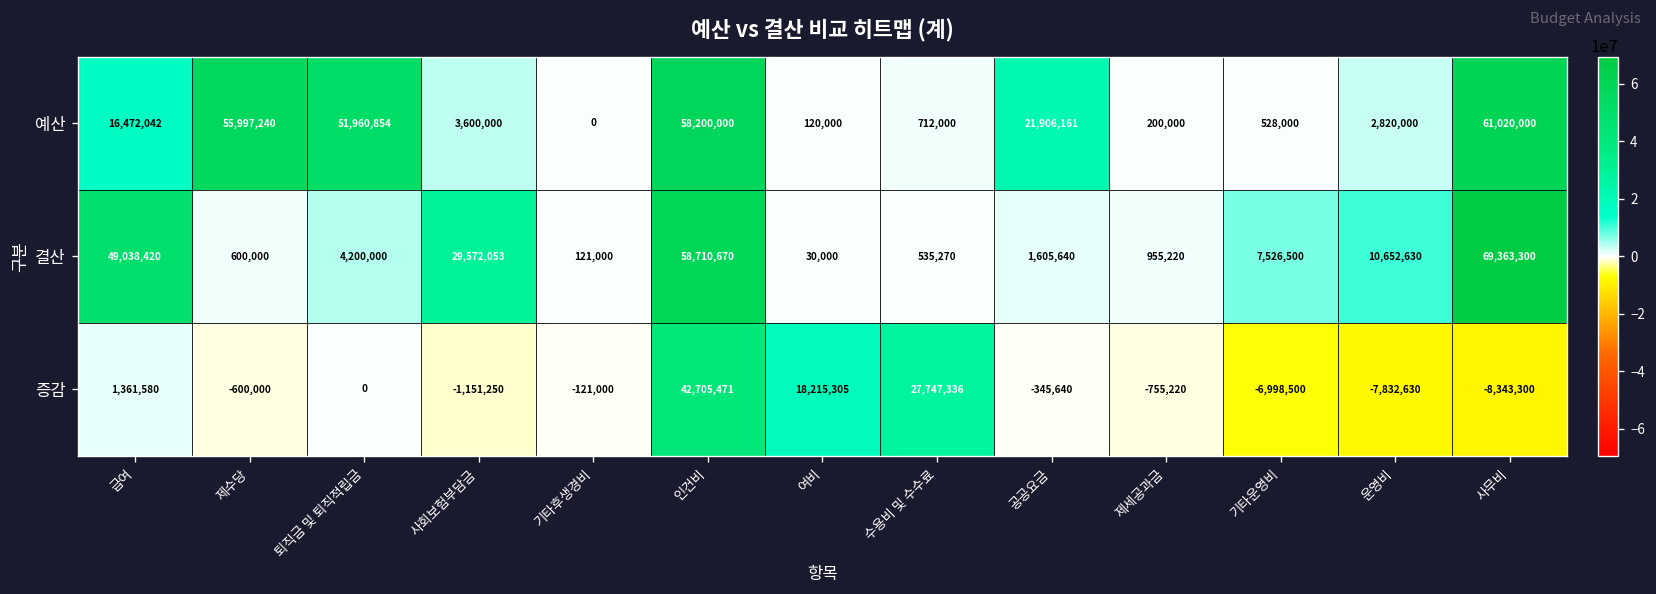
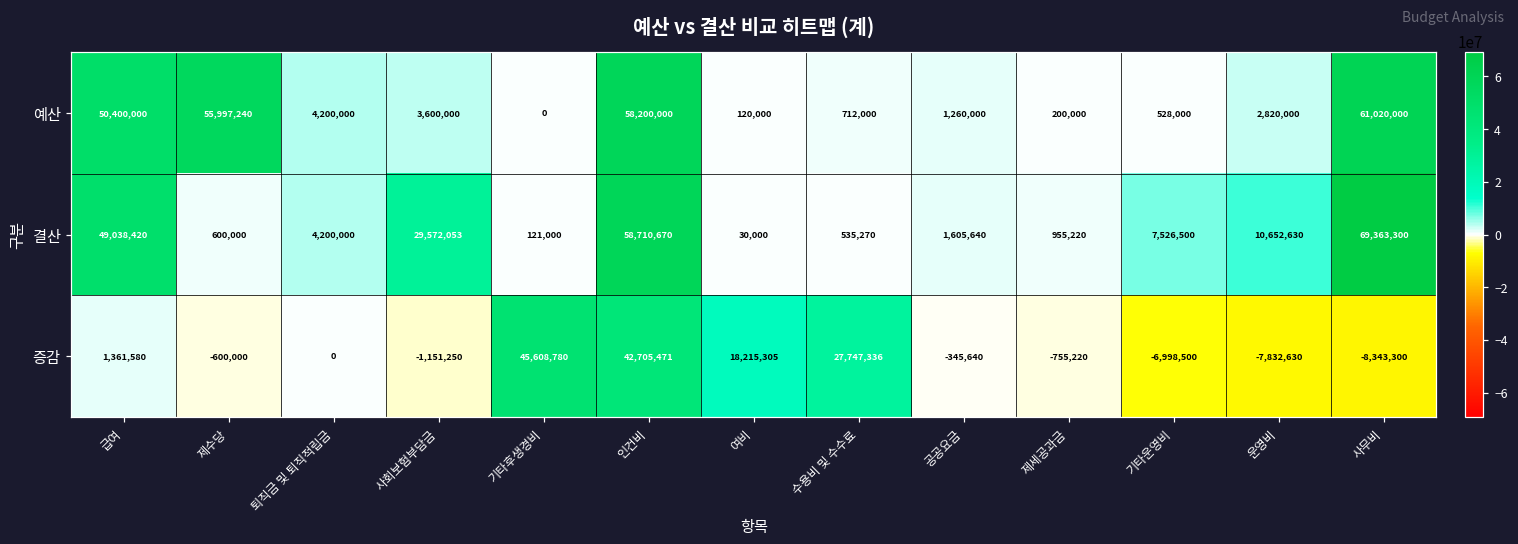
  {
    "예산": {
-     "급여": "16,472,042",
+     "급여": "50,400,000",
      "제수당": "55,997,240",
-     "퇴직금 및 퇴직적립금": "51,960,854",
+     "퇴직금 및 퇴직적립금": "4,200,000",
      "사회보험부담금": "3,600,000",
      "기타후생경비": "0",
      "인건비": "58,200,000",
      "여비": "120,000",
      "수용비 및 수수료": "712,000",
-     "공공요금": "21,906,161",
+     "공공요금": "1,260,000",
      "제세공과금": "200,000",
      "기타운영비": "528,000",
      "운영비": "2,820,000",
      "사무비": "61,020,000"
    },
    "결산": {
      "급여": "49,038,420",
      "제수당": "600,000",
      "퇴직금 및 퇴직적립금": "4,200,000",
      "사회보험부담금": "29,572,053",
      "기타후생경비": "121,000",
      "인건비": "58,710,670",
      "여비": "30,000",
      "수용비 및 수수료": "535,270",
      "공공요금": "1,605,640",
      "제세공과금": "955,220",
      "기타운영비": "7,526,500",
      "운영비": "10,652,630",
      "사무비": "69,363,300"
    },
    "증감": {
      "급여": "1,361,580",
      "제수당": "-600,000",
      "퇴직금 및 퇴직적립금": "0",
      "사회보험부담금": "-1,151,250",
-     "기타후생경비": "-121,000",
+     "기타후생경비": "45,608,780",
      "인건비": "42,705,471",
      "여비": "18,215,305",
      "수용비 및 수수료": "27,747,336",
      "공공요금": "-345,640",
      "제세공과금": "-755,220",
      "기타운영비": "-6,998,500",
      "운영비": "-7,832,630",
      "사무비": "-8,343,300"
    }
  }
